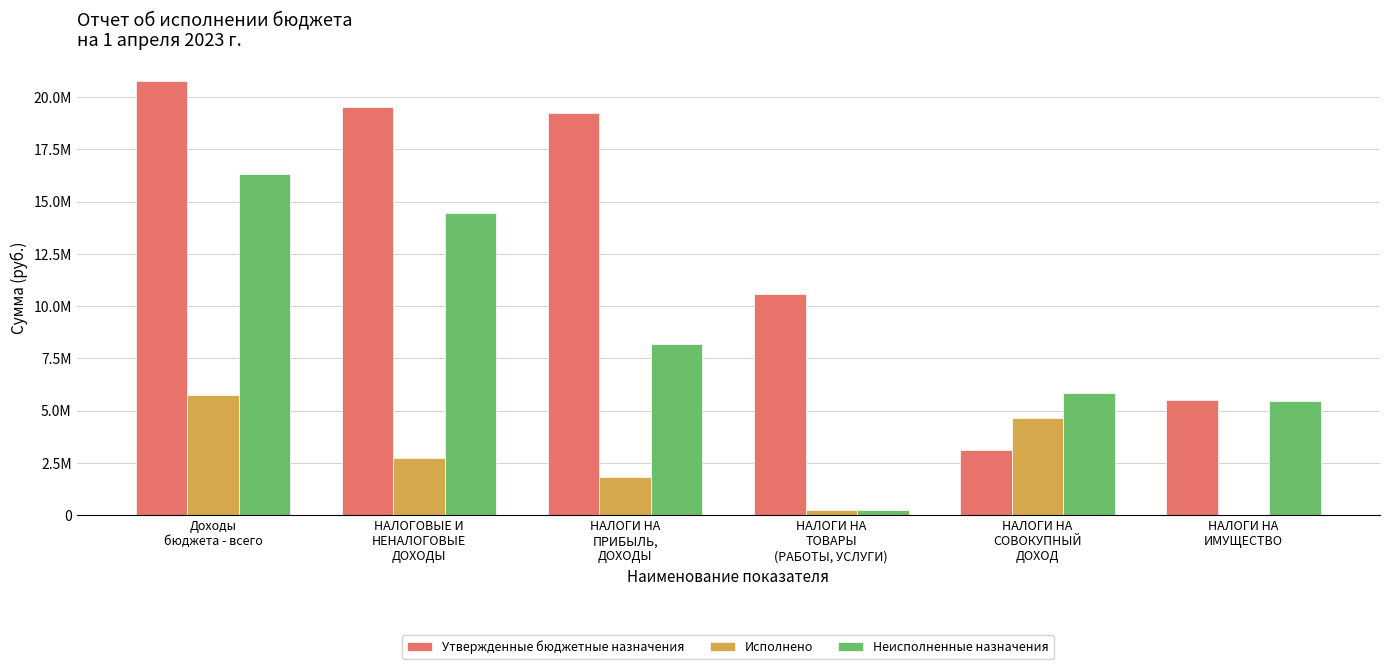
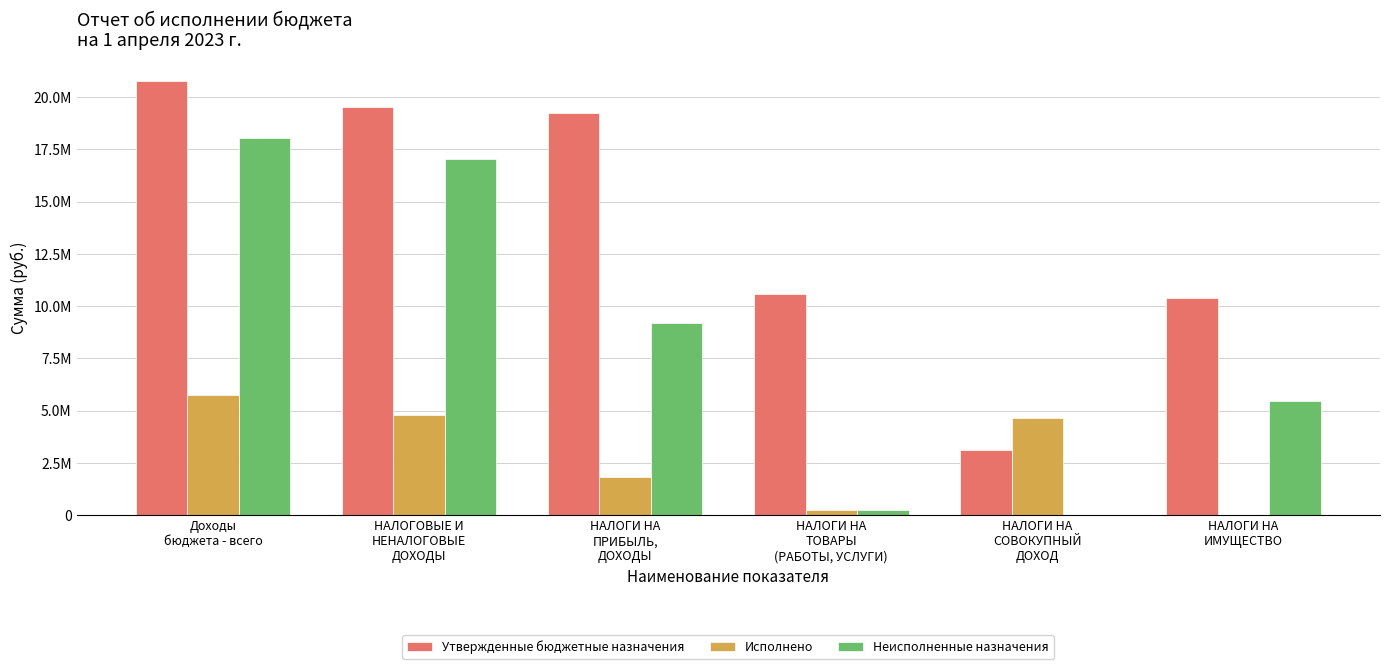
  {
    "Утвержденные бюджетные назначения": {
      "Доходы бюджета - всего": 20800000,
      "НАЛОГОВЫЕ И НЕНАЛОГОВЫЕ ДОХОДЫ": 19500000,
      "НАЛОГИ НА ПРИБЫЛЬ, ДОХОДЫ": 19300000,
      "НАЛОГИ НА ТОВАРЫ (РАБОТЫ, УСЛУГИ)": 10600000,
      "НАЛОГИ НА СОВОКУПНЫЙ ДОХОД": 3100000,
-     "НАЛОГИ НА ИМУЩЕСТВО": 5500000
+     "НАЛОГИ НА ИМУЩЕСТВО": 10400000
    },
    "Исполнено": {
      "Доходы бюджета - всего": 5700000,
-     "НАЛОГОВЫЕ И НЕНАЛОГОВЫЕ ДОХОДЫ": 2800000,
+     "НАЛОГОВЫЕ И НЕНАЛОГОВЫЕ ДОХОДЫ": 4800000,
      "НАЛОГИ НА ПРИБЫЛЬ, ДОХОДЫ": 1800000,
      "НАЛОГИ НА ТОВАРЫ (РАБОТЫ, УСЛУГИ)": 200000,
      "НАЛОГИ НА СОВОКУПНЫЙ ДОХОД": 4600000
    },
    "Неисполненные назначения": {
-     "Доходы бюджета - всего": 16300000,
-     "НАЛОГОВЫЕ И НЕНАЛОГОВЫЕ ДОХОДЫ": 14500000,
-     "НАЛОГИ НА ПРИБЫЛЬ, ДОХОДЫ": 8200000,
+     "Доходы бюджета - всего": 18000000,
+     "НАЛОГОВЫЕ И НЕНАЛОГОВЫЕ ДОХОДЫ": 17100000,
+     "НАЛОГИ НА ПРИБЫЛЬ, ДОХОДЫ": 9200000,
      "НАЛОГИ НА ТОВАРЫ (РАБОТЫ, УСЛУГИ)": 300000,
-     "НАЛОГИ НА СОВОКУПНЫЙ ДОХОД": 5800000,
+     "НАЛОГИ НА СОВОКУПНЫЙ ДОХОД": 0,
      "НАЛОГИ НА ИМУЩЕСТВО": 5500000
    }
  }
